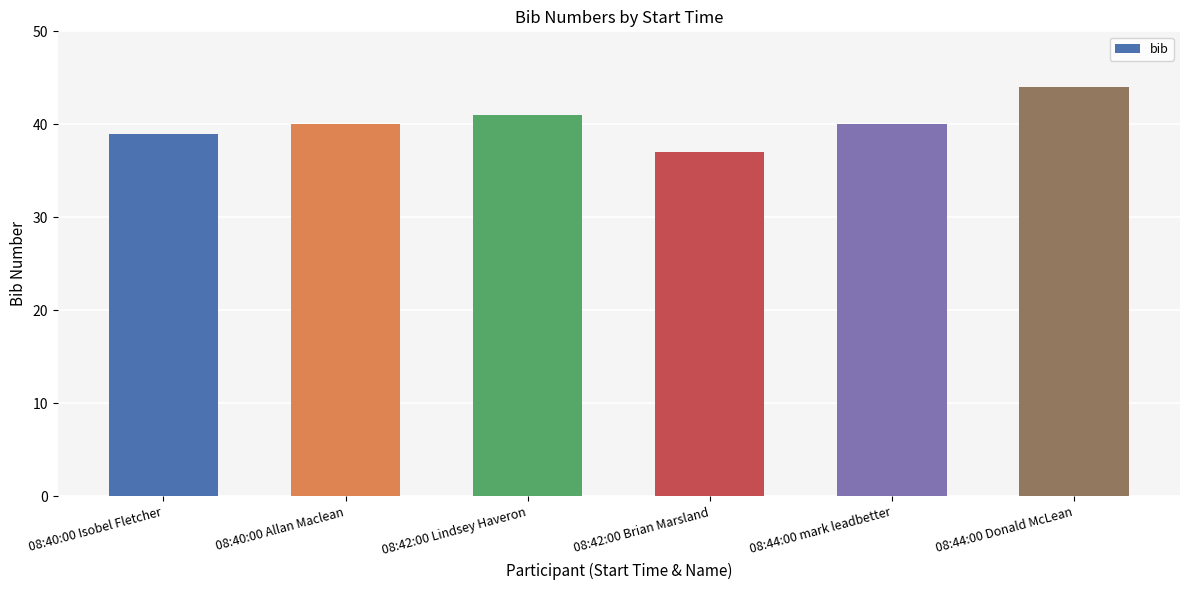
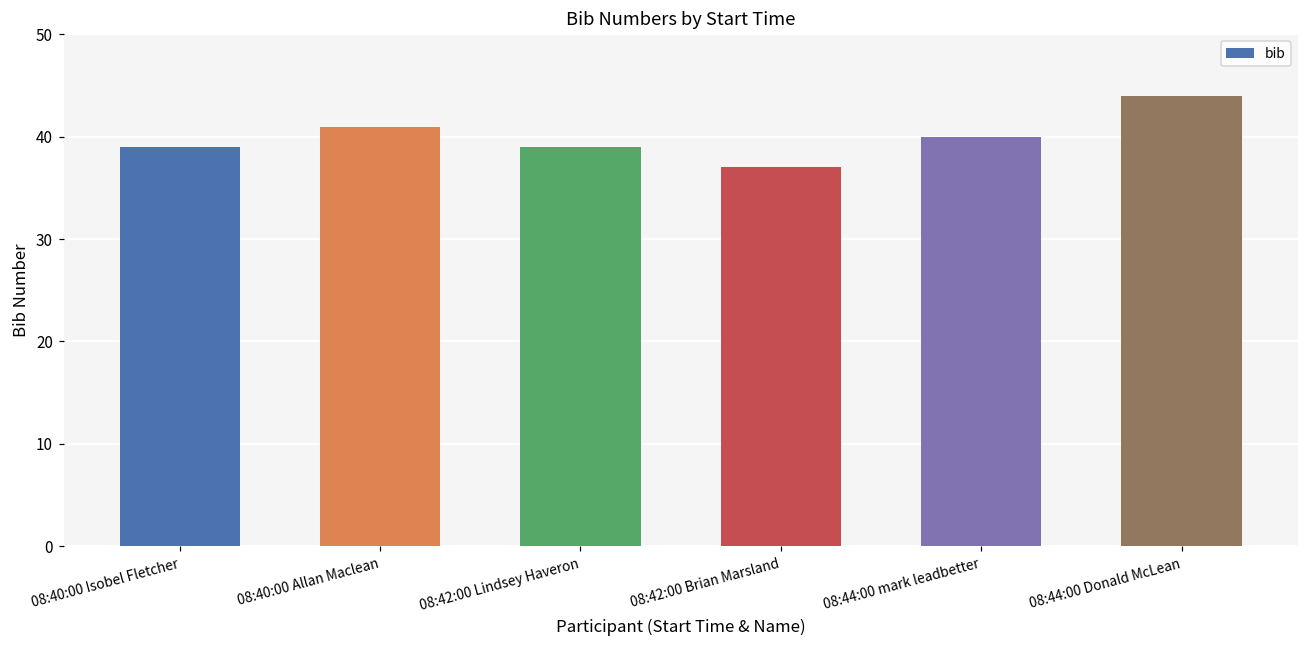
  {
    "08:40:00 Isobel Fletcher": 39,
-   "08:40:00 Allan Maclean": 40,
-   "08:42:00 Lindsey Haveron": 41,
+   "08:40:00 Allan Maclean": 41,
+   "08:42:00 Lindsey Haveron": 39,
    "08:42:00 Brian Marsland": 37,
    "08:44:00 mark leadbetter": 40,
    "08:44:00 Donald McLean": 44
  }
